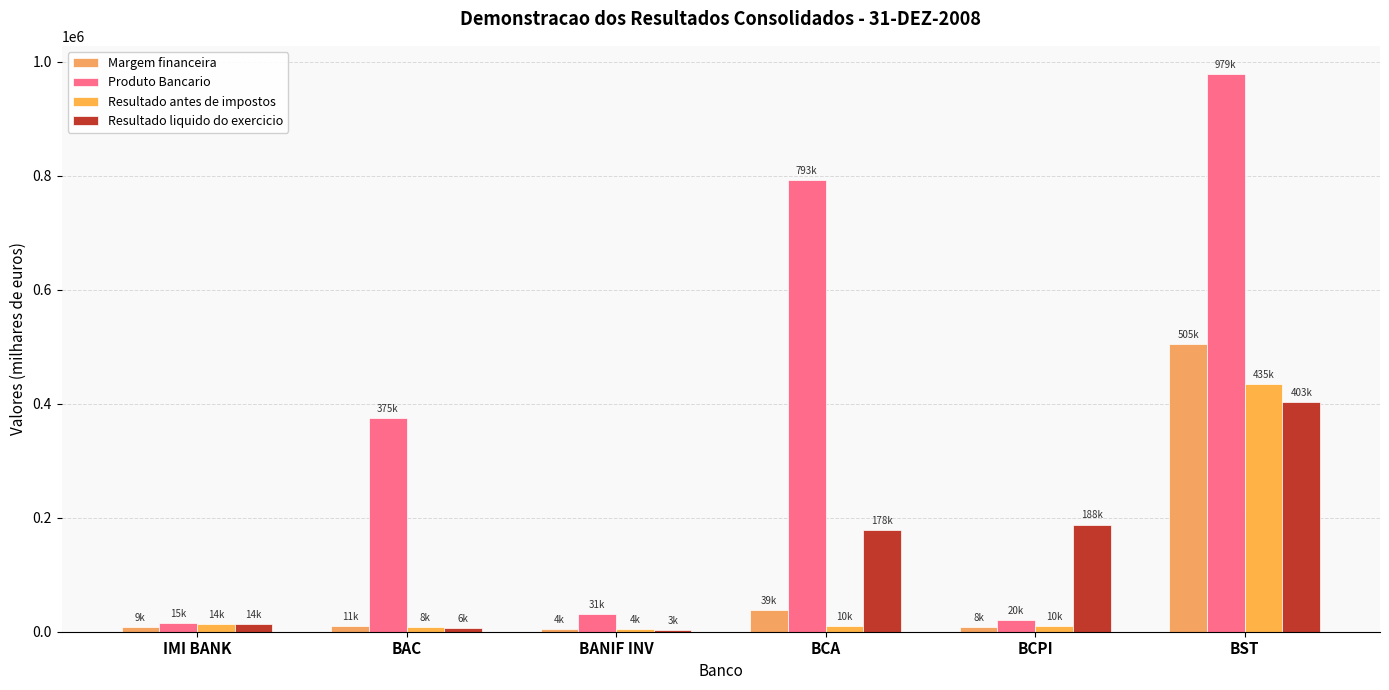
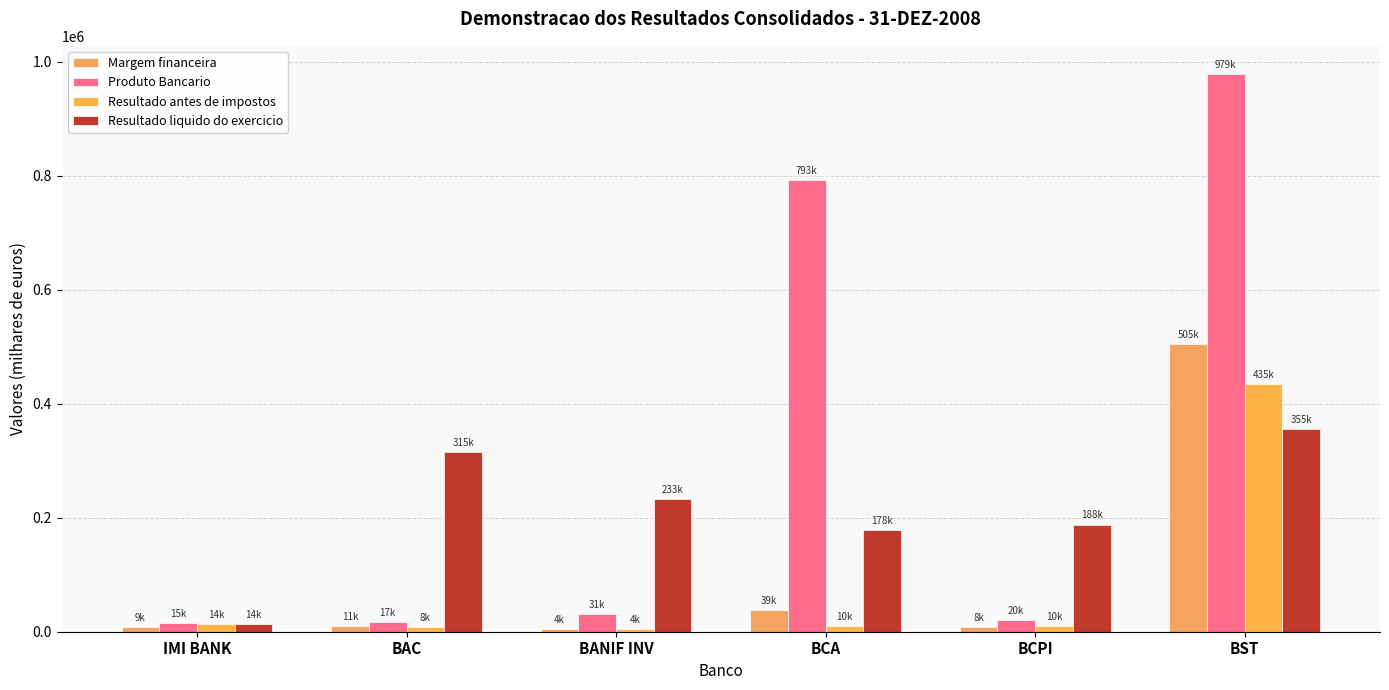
  {
    "Produto Bancario": {
      "IMI BANK": "15k",
-     "BAC": "375k",
+     "BAC": "17k",
      "BANIF INV": "31k",
      "BCA": "793k",
      "BCPI": "20k",
      "BST": "979k"
    },
    "Resultado liquido do exercicio": {
      "IMI BANK": "14k",
-     "BAC": "6k",
-     "BANIF INV": "3k",
+     "BAC": "315k",
+     "BANIF INV": "233k",
      "BCA": "178k",
      "BCPI": "188k",
-     "BST": "403k"
+     "BST": "355k"
    }
  }
